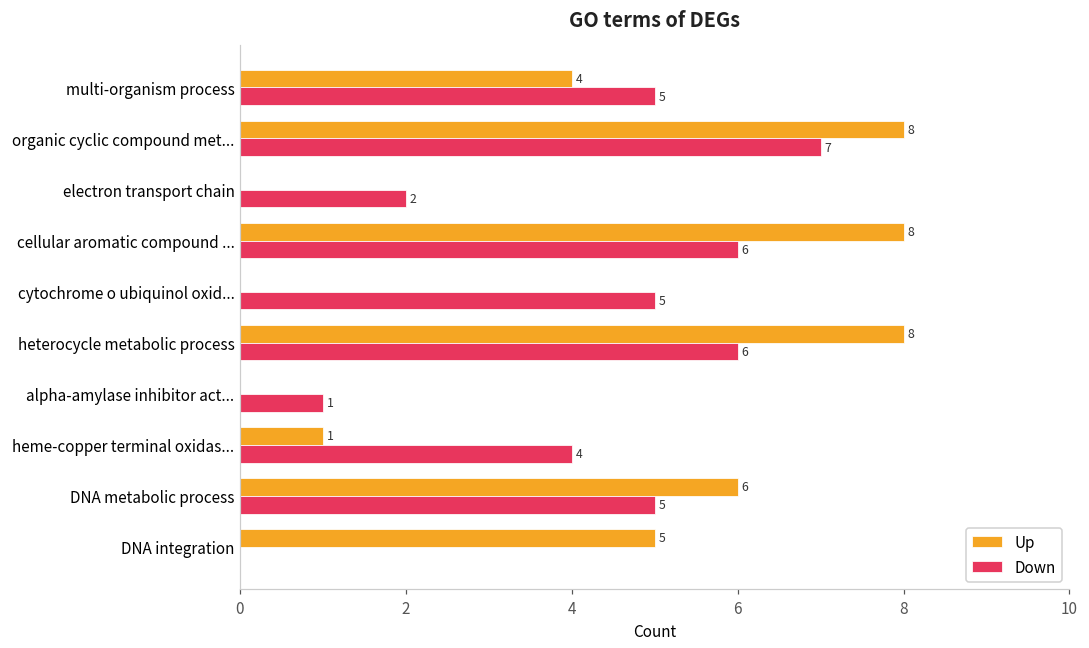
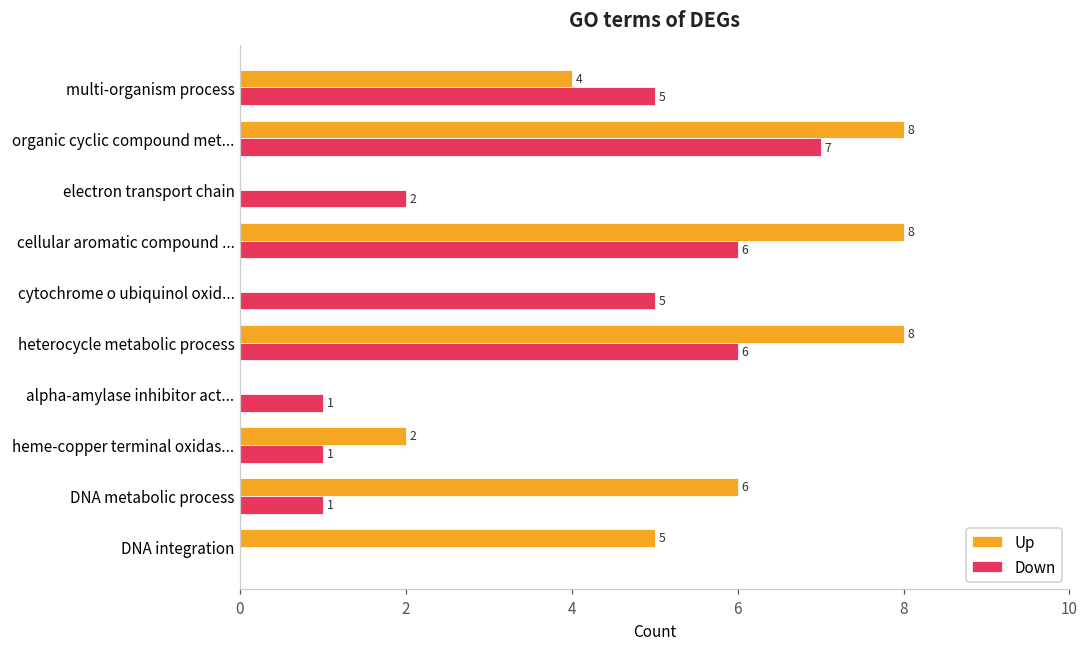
  {
    "Up": {
      "multi-organism process": 4,
      "organic cyclic compound met...": 8,
      "cellular aromatic compound ...": 8,
      "heterocycle metabolic process": 8,
-     "heme-copper terminal oxidas...": 1,
+     "heme-copper terminal oxidas...": 2,
      "DNA metabolic process": 6,
      "DNA integration": 5
    },
    "Down": {
      "multi-organism process": 5,
      "organic cyclic compound met...": 7,
      "electron transport chain": 2,
      "cellular aromatic compound ...": 6,
      "cytochrome o ubiquinol oxid...": 5,
      "heterocycle metabolic process": 6,
      "alpha-amylase inhibitor act...": 1,
-     "heme-copper terminal oxidas...": 4,
-     "DNA metabolic process": 5
+     "heme-copper terminal oxidas...": 1,
+     "DNA metabolic process": 1
    }
  }
